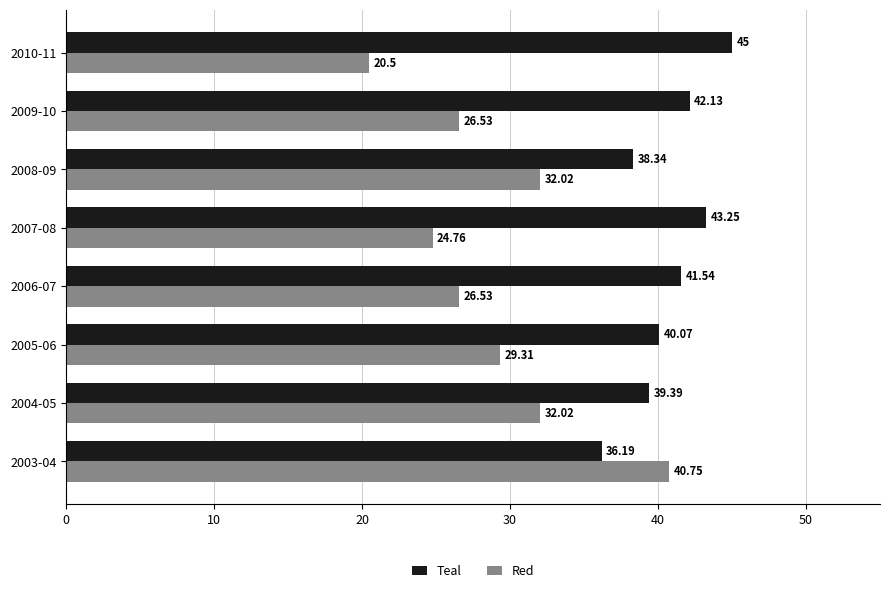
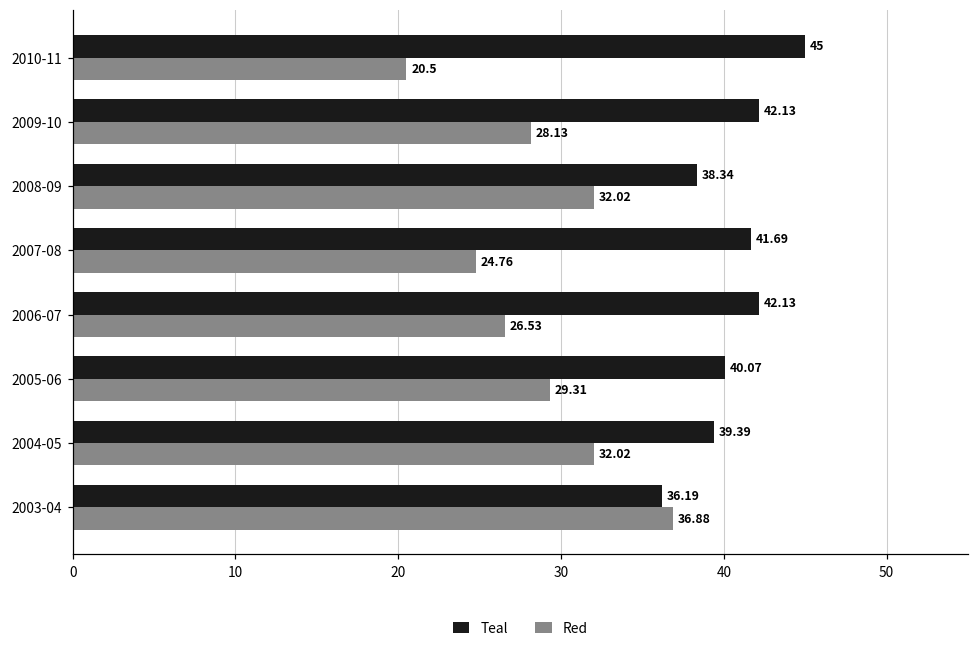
  {
    "Teal": {
      "2010-11": 45,
      "2009-10": 42.13,
      "2008-09": 38.34,
-     "2007-08": 43.25,
-     "2006-07": 41.54,
+     "2007-08": 41.69,
+     "2006-07": 42.13,
      "2005-06": 40.07,
      "2004-05": 39.39,
      "2003-04": 36.19
    },
    "Red": {
      "2010-11": 20.5,
-     "2009-10": 26.53,
+     "2009-10": 28.13,
      "2008-09": 32.02,
      "2007-08": 24.76,
      "2006-07": 26.53,
      "2005-06": 29.31,
      "2004-05": 32.02,
-     "2003-04": 40.75
+     "2003-04": 36.88
    }
  }
